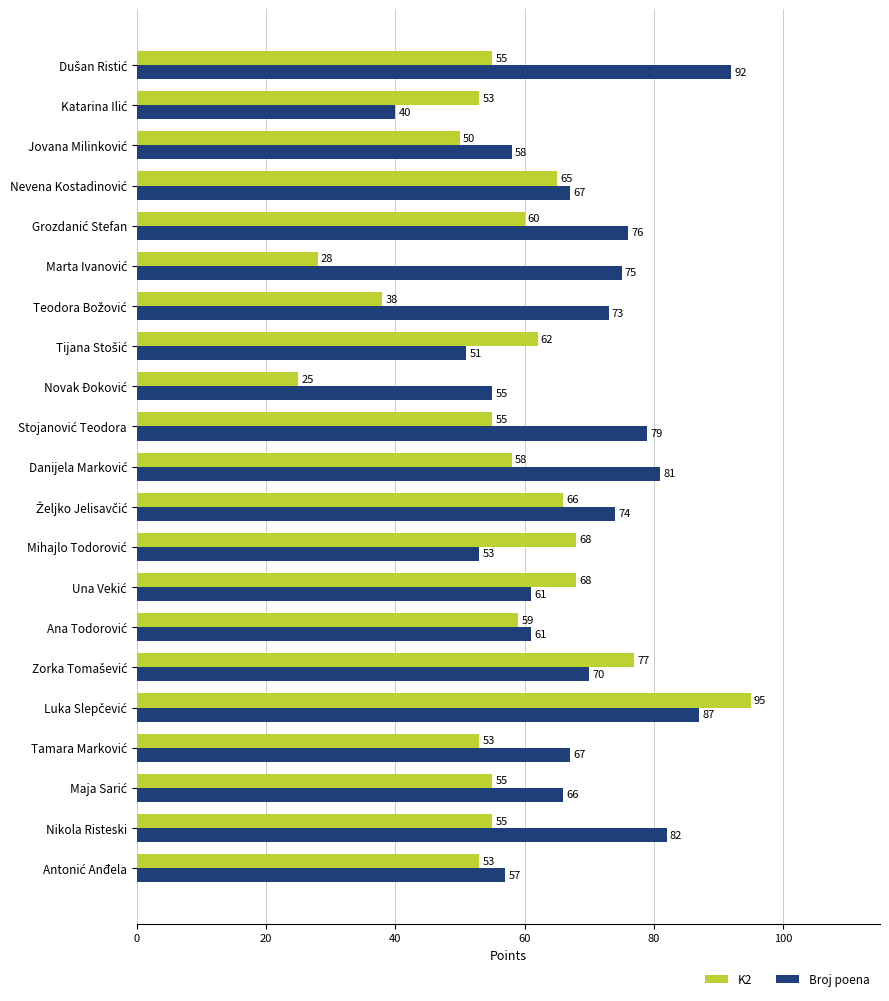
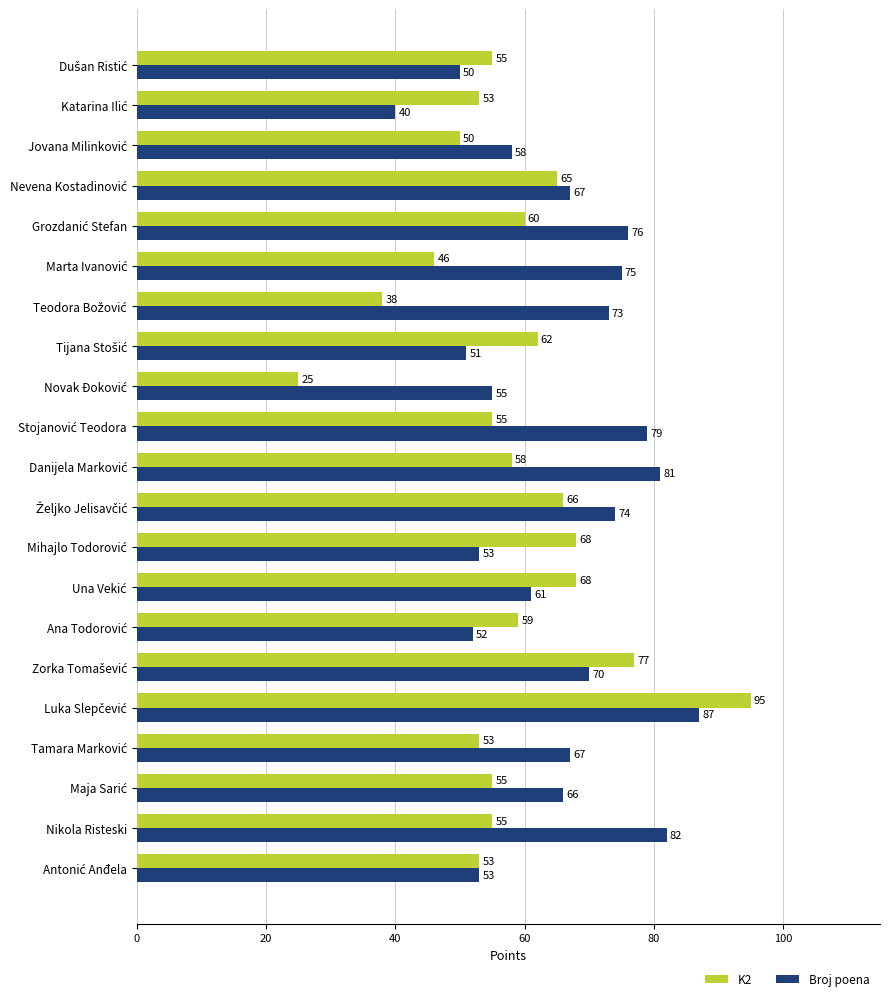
  {
    "K2": {
      "Dušan Ristić": 55,
      "Katarina Ilić": 53,
      "Jovana Milinković": 50,
      "Nevena Kostadinović": 65,
      "Grozdanić Stefan": 60,
-     "Marta Ivanović": 28,
+     "Marta Ivanović": 46,
      "Teodora Božović": 38,
      "Tijana Stošić": 62,
      "Novak Đoković": 25,
      "Stojanović Teodora": 55,
      "Danijela Marković": 58,
      "Željko Jelisavčić": 66,
      "Mihajlo Todorović": 68,
      "Una Vekić": 68,
      "Ana Todorović": 59,
      "Zorka Tomašević": 77,
      "Luka Slepčević": 95,
      "Tamara Marković": 53,
      "Maja Sarić": 55,
      "Nikola Risteski": 55,
      "Antonić Anđela": 53
    },
    "Broj poena": {
-     "Dušan Ristić": 92,
+     "Dušan Ristić": 50,
      "Katarina Ilić": 40,
      "Jovana Milinković": 58,
      "Nevena Kostadinović": 67,
      "Grozdanić Stefan": 76,
      "Marta Ivanović": 75,
      "Teodora Božović": 73,
      "Tijana Stošić": 51,
      "Novak Đoković": 55,
      "Stojanović Teodora": 79,
      "Danijela Marković": 81,
      "Željko Jelisavčić": 74,
      "Mihajlo Todorović": 53,
      "Una Vekić": 61,
-     "Ana Todorović": 61,
+     "Ana Todorović": 52,
      "Zorka Tomašević": 70,
      "Luka Slepčević": 87,
      "Tamara Marković": 67,
      "Maja Sarić": 66,
      "Nikola Risteski": 82,
-     "Antonić Anđela": 57
+     "Antonić Anđela": 53
    }
  }
